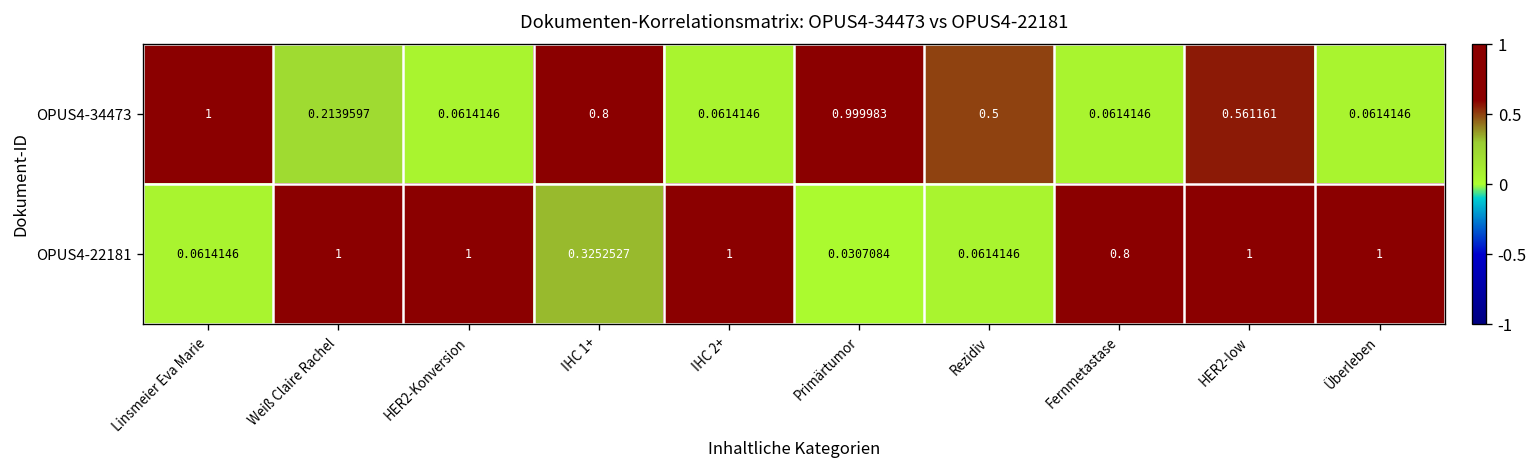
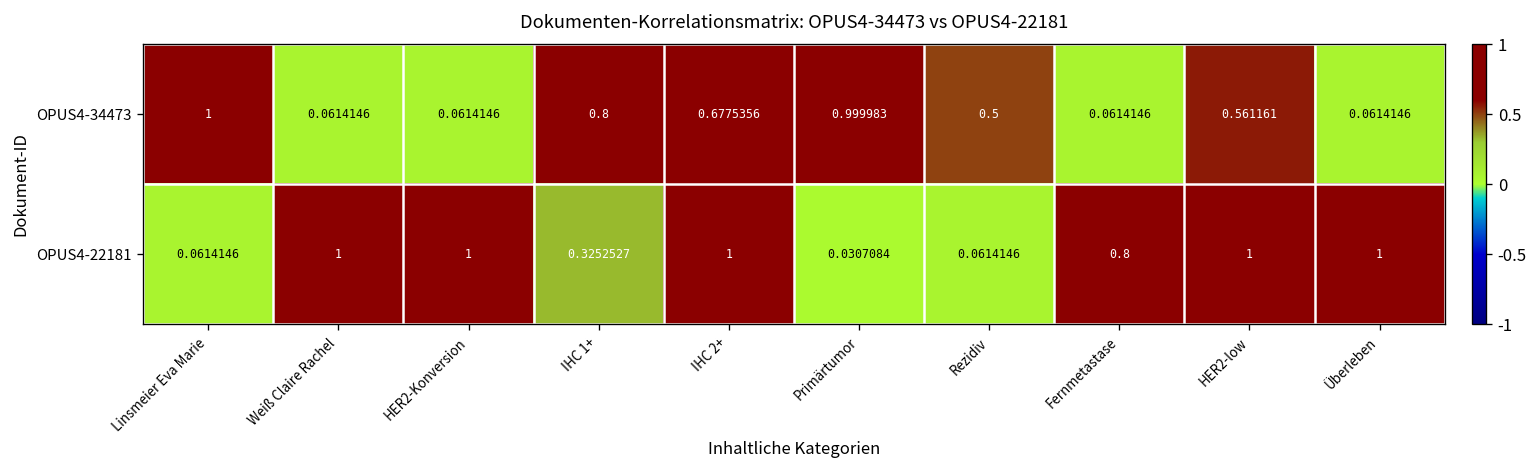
  {
    "OPUS4-34473": {
      "Linsmeier Eva Marie": 1,
-     "Weiß Claire Rachel": 0.2139597,
+     "Weiß Claire Rachel": 0.0614146,
      "HER2-Konversion": 0.0614146,
      "IHC 1+": 0.8,
-     "IHC 2+": 0.0614146,
+     "IHC 2+": 0.6775356,
      "Primärtumor": 0.999983,
      "Rezidiv": 0.5,
      "Fernmetastase": 0.0614146,
      "HER2-low": 0.561161,
      "Überleben": 0.0614146
    },
    "OPUS4-22181": {
      "Linsmeier Eva Marie": 0.0614146,
      "Weiß Claire Rachel": 1,
      "HER2-Konversion": 1,
      "IHC 1+": 0.3252527,
      "IHC 2+": 1,
      "Primärtumor": 0.0307084,
      "Rezidiv": 0.0614146,
      "Fernmetastase": 0.8,
      "HER2-low": 1,
      "Überleben": 1
    }
  }
